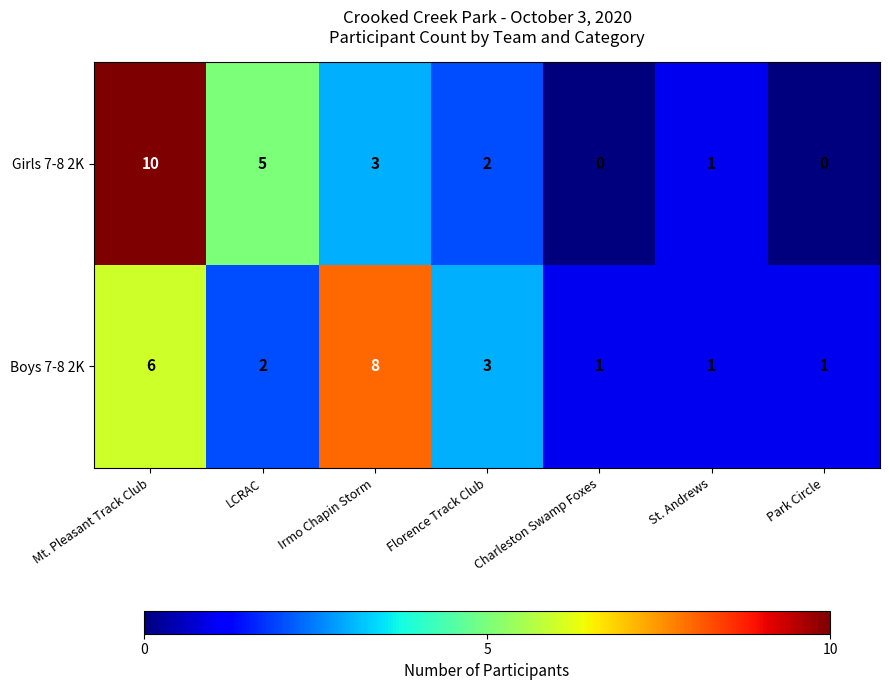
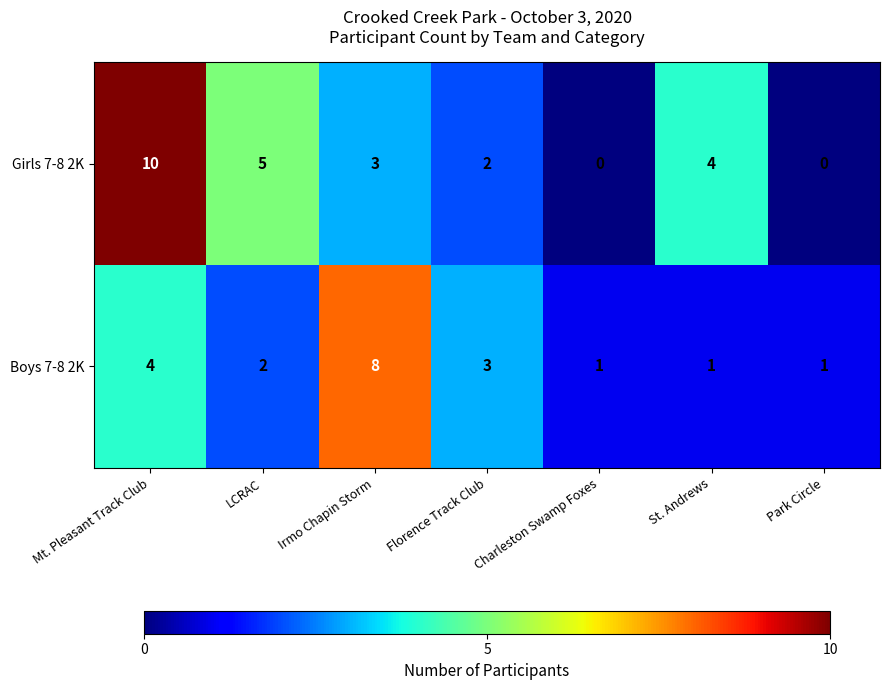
  {
    "Girls 7-8 2K": {
      "Mt. Pleasant Track Club": 10,
      "LCRAC": 5,
      "Irmo Chapin Storm": 3,
      "Florence Track Club": 2,
      "Charleston Swamp Foxes": 0,
-     "St. Andrews": 1,
+     "St. Andrews": 4,
      "Park Circle": 0
    },
    "Boys 7-8 2K": {
-     "Mt. Pleasant Track Club": 6,
+     "Mt. Pleasant Track Club": 4,
      "LCRAC": 2,
      "Irmo Chapin Storm": 8,
      "Florence Track Club": 3,
      "Charleston Swamp Foxes": 1,
      "St. Andrews": 1,
      "Park Circle": 1
    }
  }
